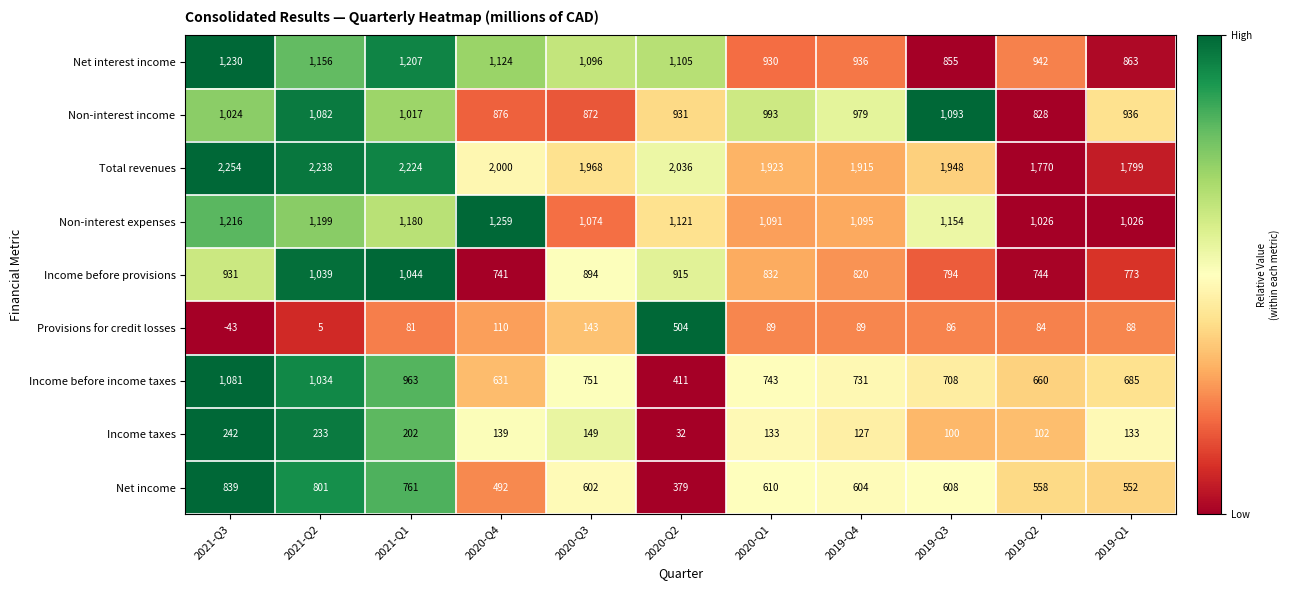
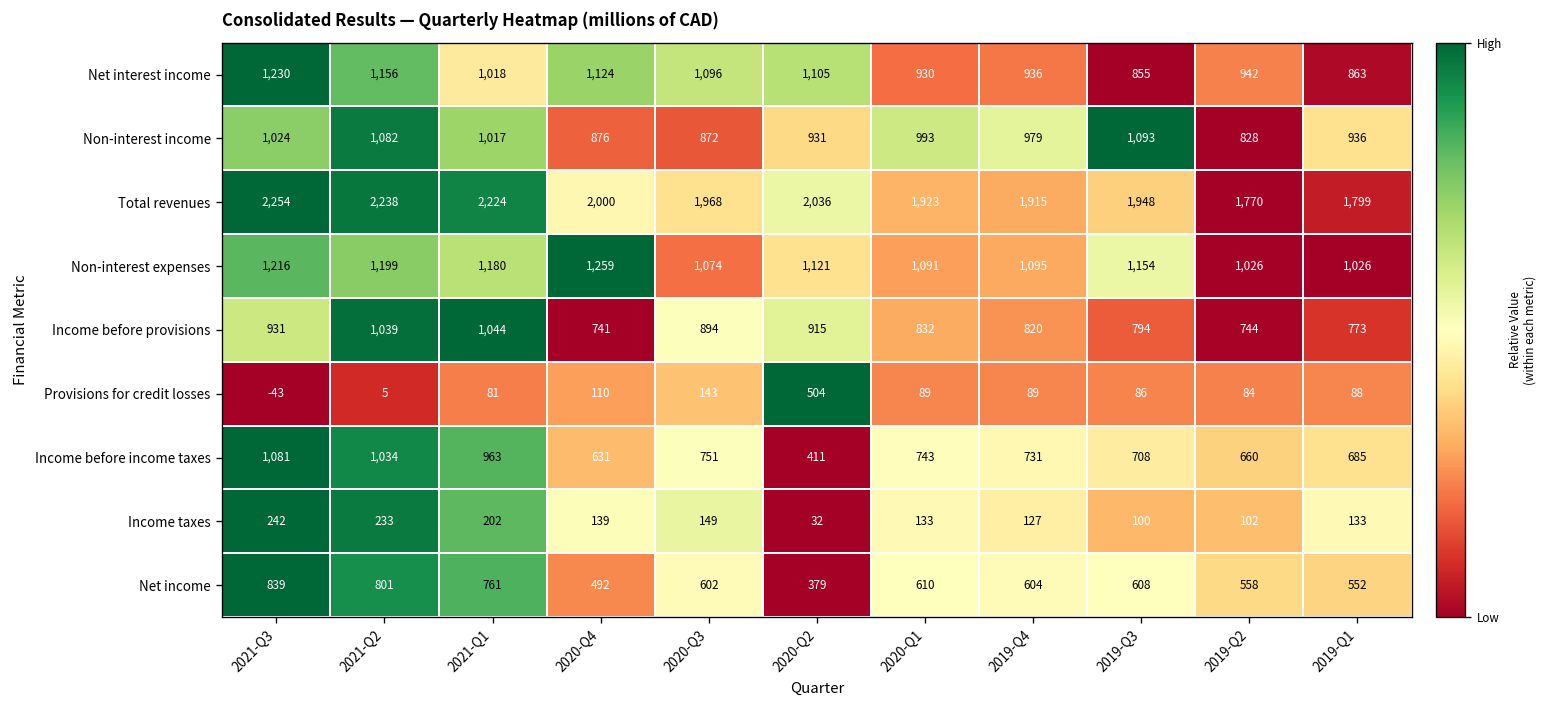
  {
    "Net interest income": {
      "2021-Q3": "1,230",
      "2021-Q2": "1,156",
-     "2021-Q1": "1,207",
+     "2021-Q1": "1,018",
      "2020-Q4": "1,124",
      "2020-Q3": "1,096",
      "2020-Q2": "1,105",
      "2020-Q1": "930",
      "2019-Q4": "936",
      "2019-Q3": "855",
      "2019-Q2": "942",
      "2019-Q1": "863"
    },
    "Non-interest income": {
      "2021-Q3": "1,024",
      "2021-Q2": "1,082",
      "2021-Q1": "1,017",
      "2020-Q4": "876",
      "2020-Q3": "872",
      "2020-Q2": "931",
      "2020-Q1": "993",
      "2019-Q4": "979",
      "2019-Q3": "1,093",
      "2019-Q2": "828",
      "2019-Q1": "936"
    },
    "Total revenues": {
      "2021-Q3": "2,254",
      "2021-Q2": "2,238",
      "2021-Q1": "2,224",
      "2020-Q4": "2,000",
      "2020-Q3": "1,968",
      "2020-Q2": "2,036",
      "2020-Q1": "1,923",
      "2019-Q4": "1,915",
      "2019-Q3": "1,948",
      "2019-Q2": "1,770",
      "2019-Q1": "1,799"
    },
    "Non-interest expenses": {
      "2021-Q3": "1,216",
      "2021-Q2": "1,199",
      "2021-Q1": "1,180",
      "2020-Q4": "1,259",
      "2020-Q3": "1,074",
      "2020-Q2": "1,121",
      "2020-Q1": "1,091",
      "2019-Q4": "1,095",
      "2019-Q3": "1,154",
      "2019-Q2": "1,026",
      "2019-Q1": "1,026"
    },
    "Income before provisions": {
      "2021-Q3": "931",
      "2021-Q2": "1,039",
      "2021-Q1": "1,044",
      "2020-Q4": "741",
      "2020-Q3": "894",
      "2020-Q2": "915",
      "2020-Q1": "832",
      "2019-Q4": "820",
      "2019-Q3": "794",
      "2019-Q2": "744",
      "2019-Q1": "773"
    },
    "Provisions for credit losses": {
      "2021-Q3": "-43",
      "2021-Q2": "5",
      "2021-Q1": "81",
      "2020-Q4": "110",
      "2020-Q3": "143",
      "2020-Q2": "504",
      "2020-Q1": "89",
      "2019-Q4": "89",
      "2019-Q3": "86",
      "2019-Q2": "84",
      "2019-Q1": "88"
    },
    "Income before income taxes": {
      "2021-Q3": "1,081",
      "2021-Q2": "1,034",
      "2021-Q1": "963",
      "2020-Q4": "631",
      "2020-Q3": "751",
      "2020-Q2": "411",
      "2020-Q1": "743",
      "2019-Q4": "731",
      "2019-Q3": "708",
      "2019-Q2": "660",
      "2019-Q1": "685"
    },
    "Income taxes": {
      "2021-Q3": "242",
      "2021-Q2": "233",
      "2021-Q1": "202",
      "2020-Q4": "139",
      "2020-Q3": "149",
      "2020-Q2": "32",
      "2020-Q1": "133",
      "2019-Q4": "127",
      "2019-Q3": "100",
      "2019-Q2": "102",
      "2019-Q1": "133"
    },
    "Net income": {
      "2021-Q3": "839",
      "2021-Q2": "801",
      "2021-Q1": "761",
      "2020-Q4": "492",
      "2020-Q3": "602",
      "2020-Q2": "379",
      "2020-Q1": "610",
      "2019-Q4": "604",
      "2019-Q3": "608",
      "2019-Q2": "558",
      "2019-Q1": "552"
    }
  }
